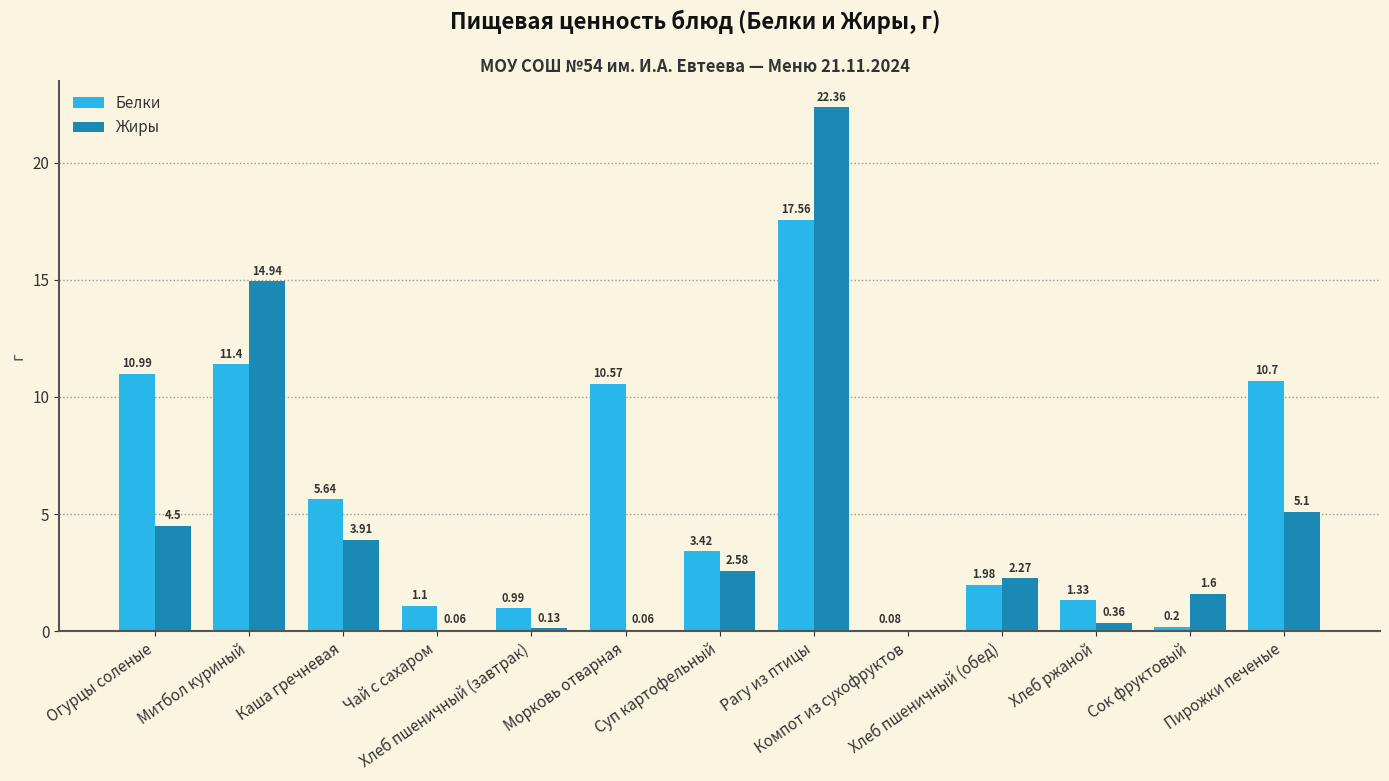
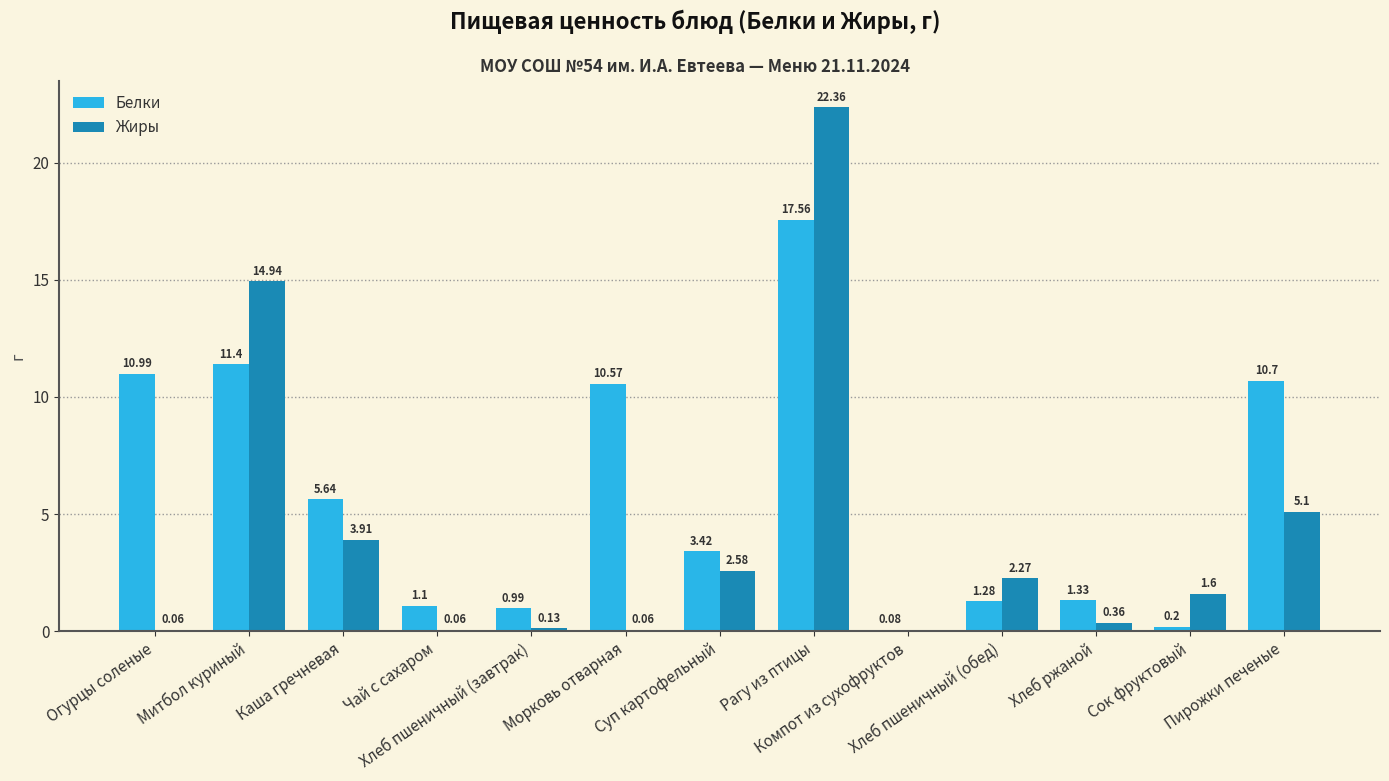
  {
    "Белки": {
      "Огурцы соленые": 10.99,
      "Митбол куриный": 11.4,
      "Каша гречневая": 5.64,
      "Чай с сахаром": 1.1,
      "Хлеб пшеничный (завтрак)": 0.99,
      "Морковь отварная": 10.57,
      "Суп картофельный": 3.42,
      "Рагу из птицы": 17.56,
      "Компот из сухофруктов": 0.08,
-     "Хлеб пшеничный (обед)": 1.98,
+     "Хлеб пшеничный (обед)": 1.28,
      "Хлеб ржаной": 1.33,
      "Сок фруктовый": 0.2,
      "Пирожки печеные": 10.7
    },
    "Жиры": {
-     "Огурцы соленые": 4.5,
+     "Огурцы соленые": 0.06,
      "Митбол куриный": 14.94,
      "Каша гречневая": 3.91,
      "Чай с сахаром": 0.06,
      "Хлеб пшеничный (завтрак)": 0.13,
      "Морковь отварная": 0.06,
      "Суп картофельный": 2.58,
      "Рагу из птицы": 22.36,
      "Хлеб пшеничный (обед)": 2.27,
      "Хлеб ржаной": 0.36,
      "Сок фруктовый": 1.6,
      "Пирожки печеные": 5.1
    }
  }
